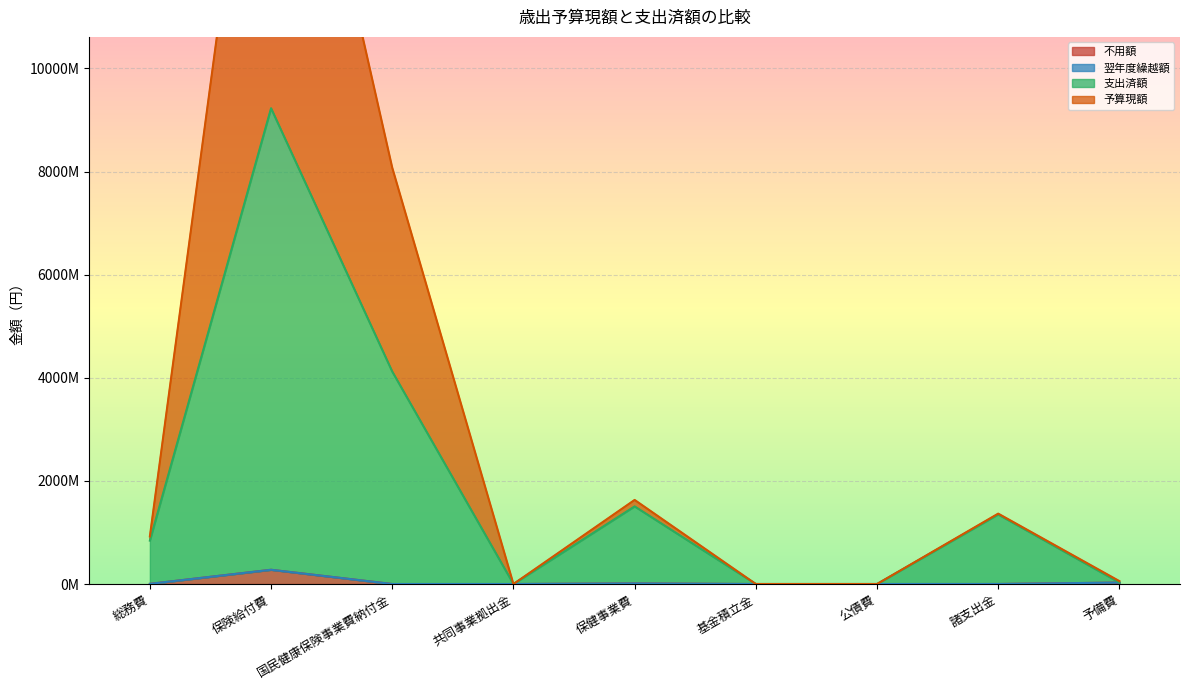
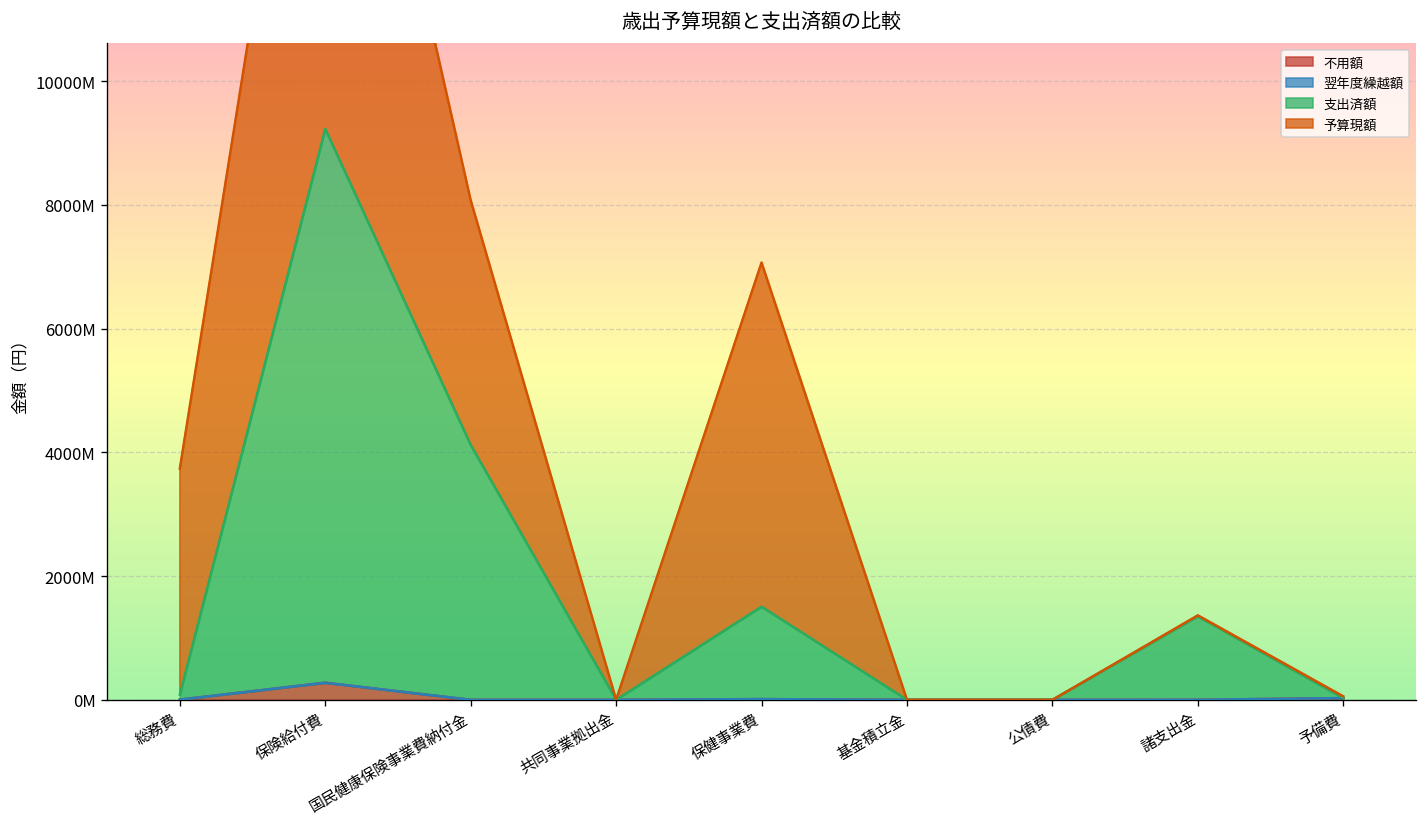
  {
    "翌年度繰越額": {
      "総務費": 0,
      "国民健康保険事業費納付金": 0,
      "保健事業費": 0,
      "諸支出金": 0
    },
    "支出済額": {
-     "総務費": 800000000,
+     "総務費": 100000000,
      "保険給付費": 9000000000,
      "国民健康保険事業費納付金": 4100000000,
      "保健事業費": 1500000000
    },
    "予算現額": {
-     "総務費": 100000000,
+     "総務費": 3700000000,
      "国民健康保険事業費納付金": 4000000000,
-     "保健事業費": 100000000
+     "保健事業費": 5600000000
    }
  }
